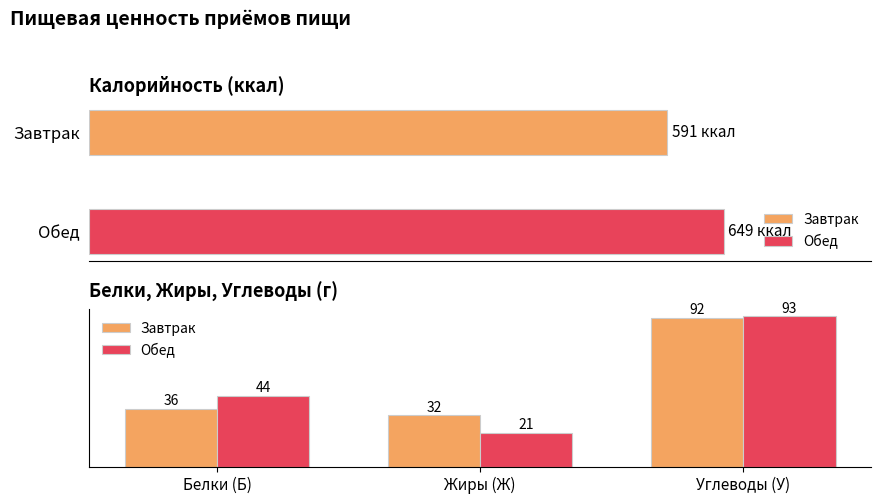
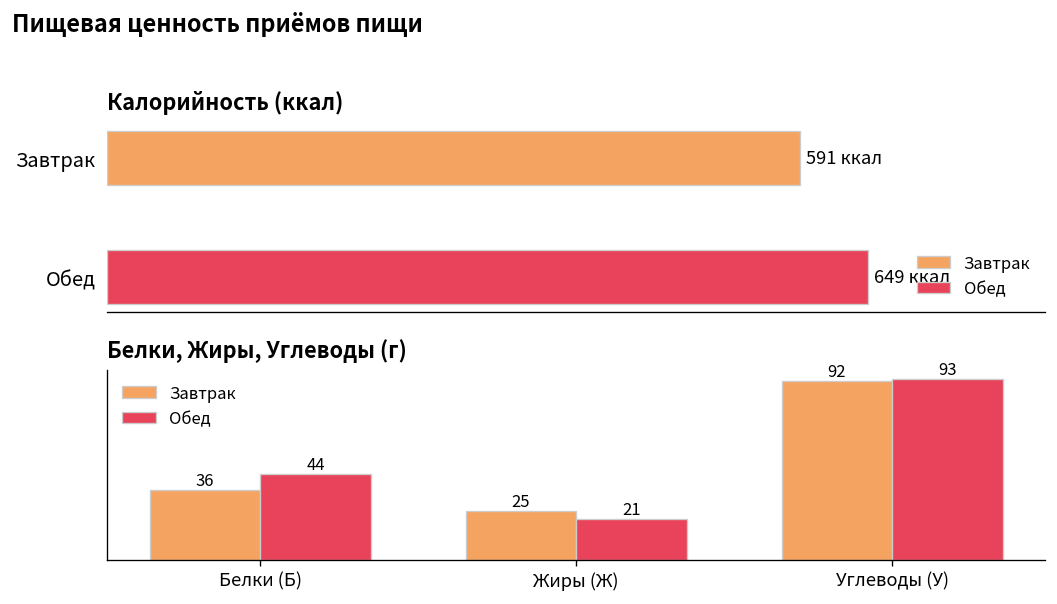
  {
    "Калорийность (ккал)": {
      "Завтрак": 591,
      "Обед": 649
    },
    "Белки, Жиры, Углеводы (г)": {
      "Завтрак": {
        "Белки (Б)": 36,
-       "Жиры (Ж)": 32,
+       "Жиры (Ж)": 25,
        "Углеводы (У)": 92
      },
      "Обед": {
        "Белки (Б)": 44,
        "Жиры (Ж)": 21,
        "Углеводы (У)": 93
      }
    }
  }
